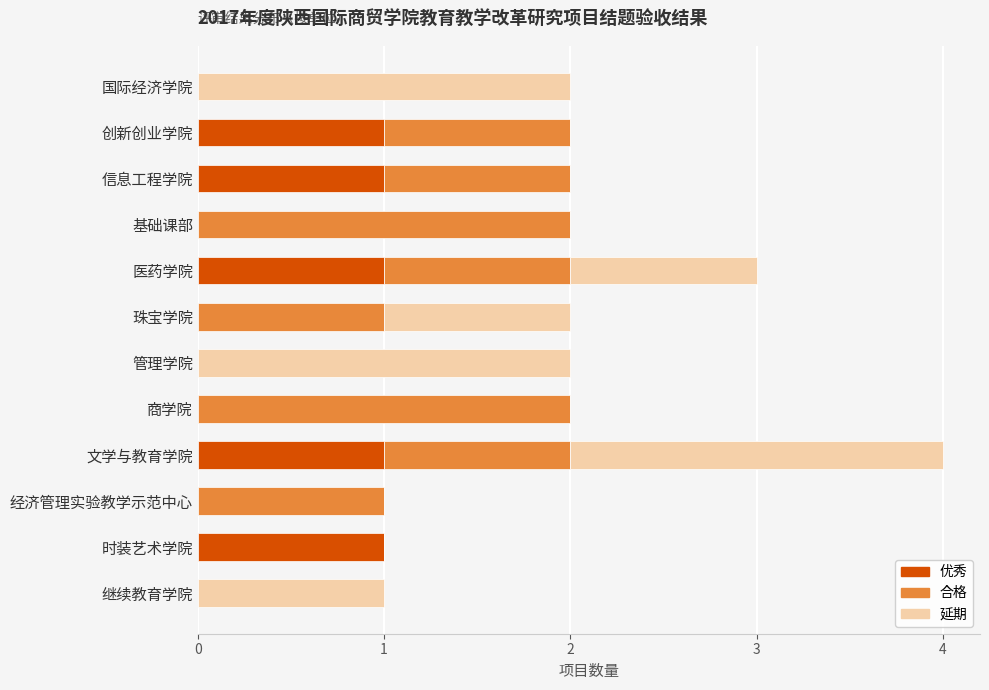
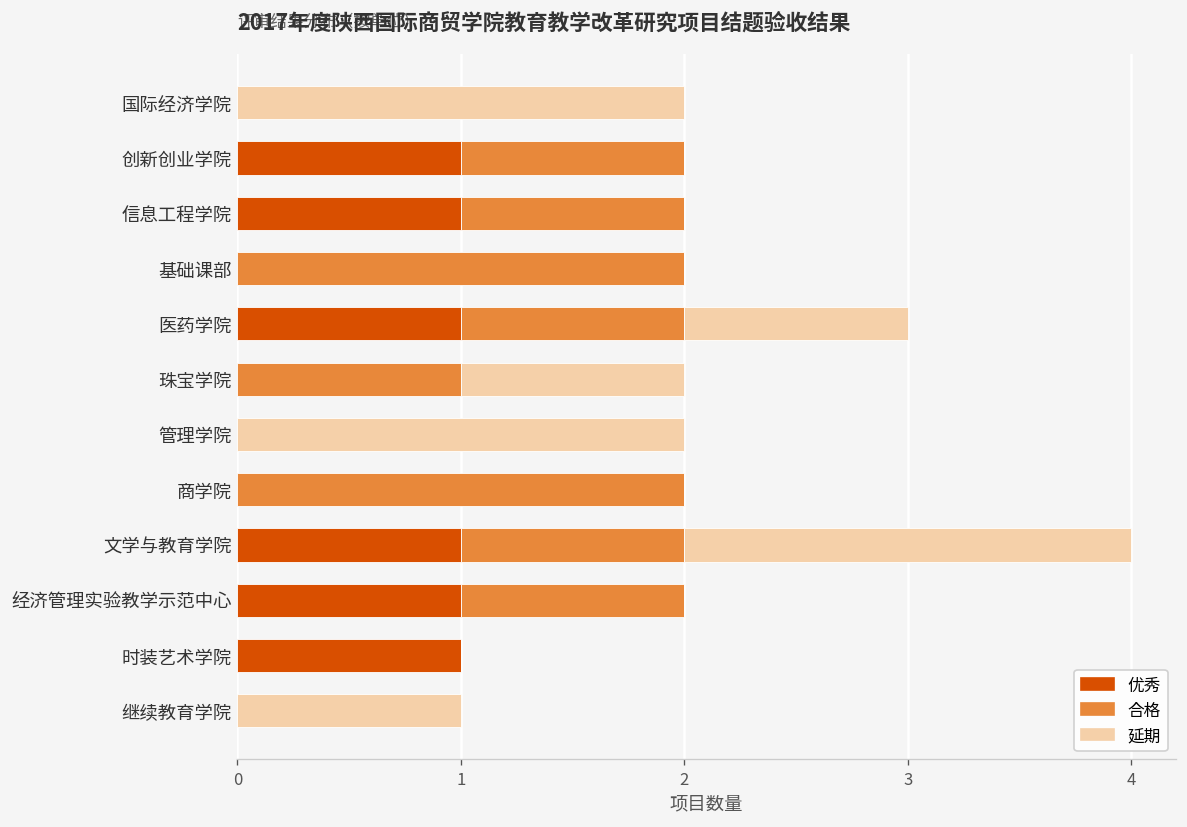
  {
    "优秀": {
      "国际经济学院": 0,
      "创新创业学院": 1,
      "信息工程学院": 1,
      "基础课部": 0,
      "医药学院": 1,
      "珠宝学院": 0,
      "管理学院": 0,
      "商学院": 0,
      "文学与教育学院": 1,
-     "经济管理实验教学示范中心": 0,
+     "经济管理实验教学示范中心": 1,
      "时装艺术学院": 1,
      "继续教育学院": 0
    },
    "合格": {
      "国际经济学院": 0,
      "创新创业学院": 1,
      "信息工程学院": 1,
      "基础课部": 2,
      "医药学院": 1,
      "珠宝学院": 1,
      "管理学院": 0,
      "商学院": 2,
      "文学与教育学院": 1,
      "经济管理实验教学示范中心": 1,
      "时装艺术学院": 0,
      "继续教育学院": 0
    },
    "延期": {
      "国际经济学院": 2,
      "创新创业学院": 0,
      "信息工程学院": 0,
      "基础课部": 0,
      "医药学院": 1,
      "珠宝学院": 1,
      "管理学院": 2,
      "商学院": 0,
      "文学与教育学院": 2,
      "经济管理实验教学示范中心": 0,
      "时装艺术学院": 0,
      "继续教育学院": 1
    }
  }
